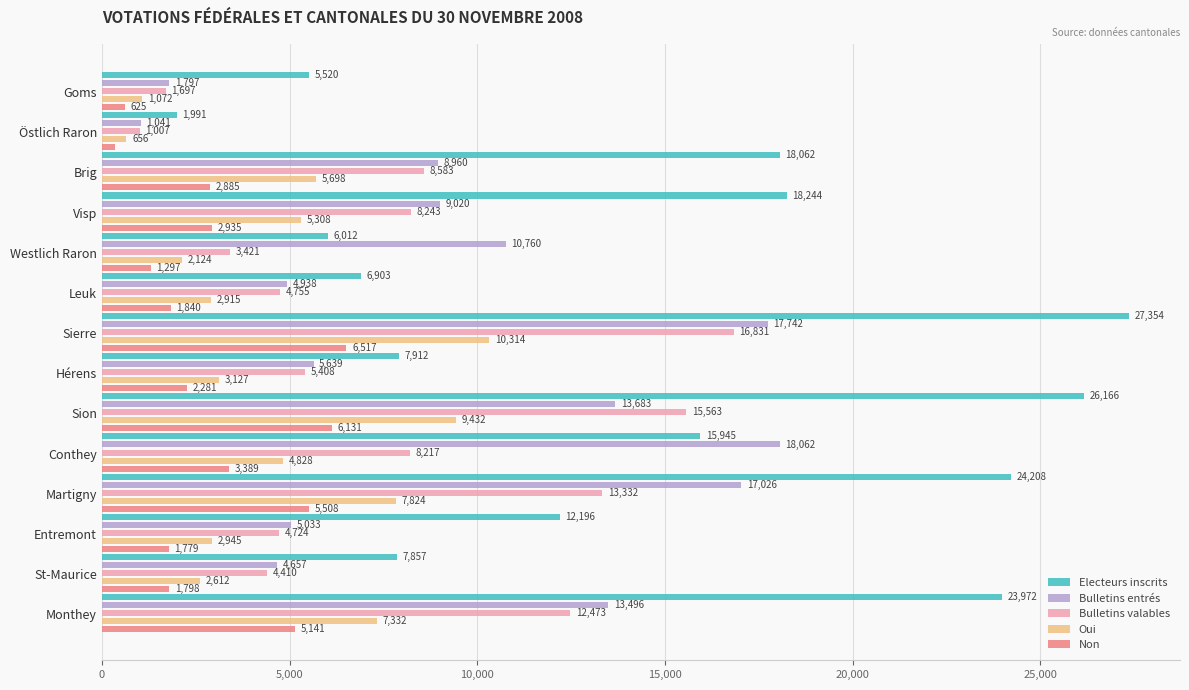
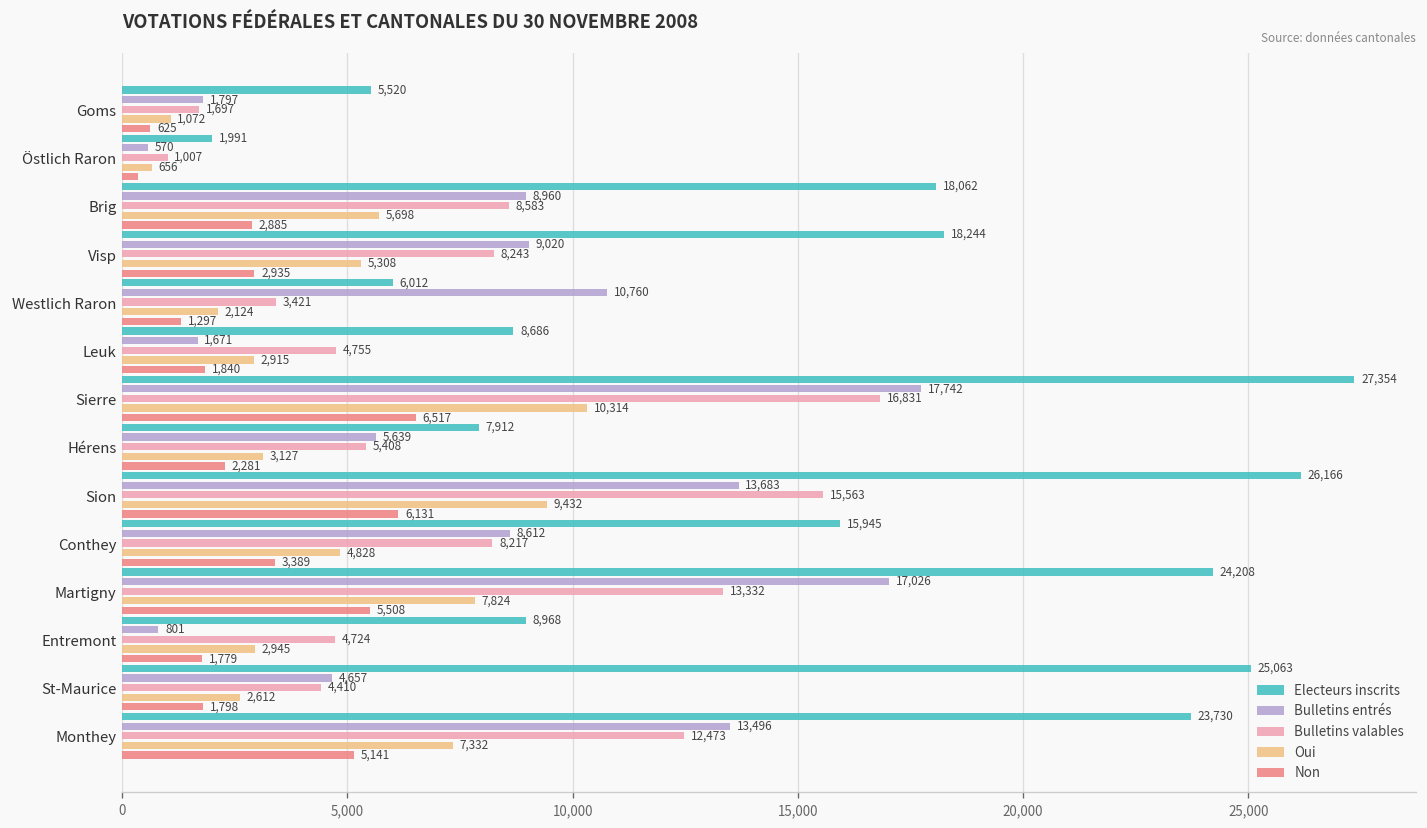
  {
    "Electeurs inscrits": {
      "Goms": "5,520",
      "Östlich Raron": "1,991",
      "Brig": "18,062",
      "Visp": "18,244",
      "Westlich Raron": "6,012",
-     "Leuk": "6,903",
+     "Leuk": "8,686",
      "Sierre": "27,354",
      "Hérens": "7,912",
      "Sion": "26,166",
      "Conthey": "15,945",
      "Martigny": "24,208",
-     "Entremont": "12,196",
-     "St-Maurice": "7,857",
-     "Monthey": "23,972"
+     "Entremont": "8,968",
+     "St-Maurice": "25,063",
+     "Monthey": "23,730"
    },
    "Bulletins entrés": {
-     "Östlich Raron": "1,041",
+     "Östlich Raron": "570",
      "Brig": "8,960",
      "Visp": "9,020",
      "Westlich Raron": "10,760",
-     "Leuk": "4,938",
+     "Leuk": "1,671",
      "Sierre": "17,742",
      "Hérens": "5,639",
      "Sion": "13,683",
-     "Conthey": "18,062",
+     "Conthey": "8,612",
      "Martigny": "17,026",
-     "Entremont": "5,033",
+     "Entremont": "801",
      "St-Maurice": "4,657",
      "Monthey": "13,496"
    }
  }
